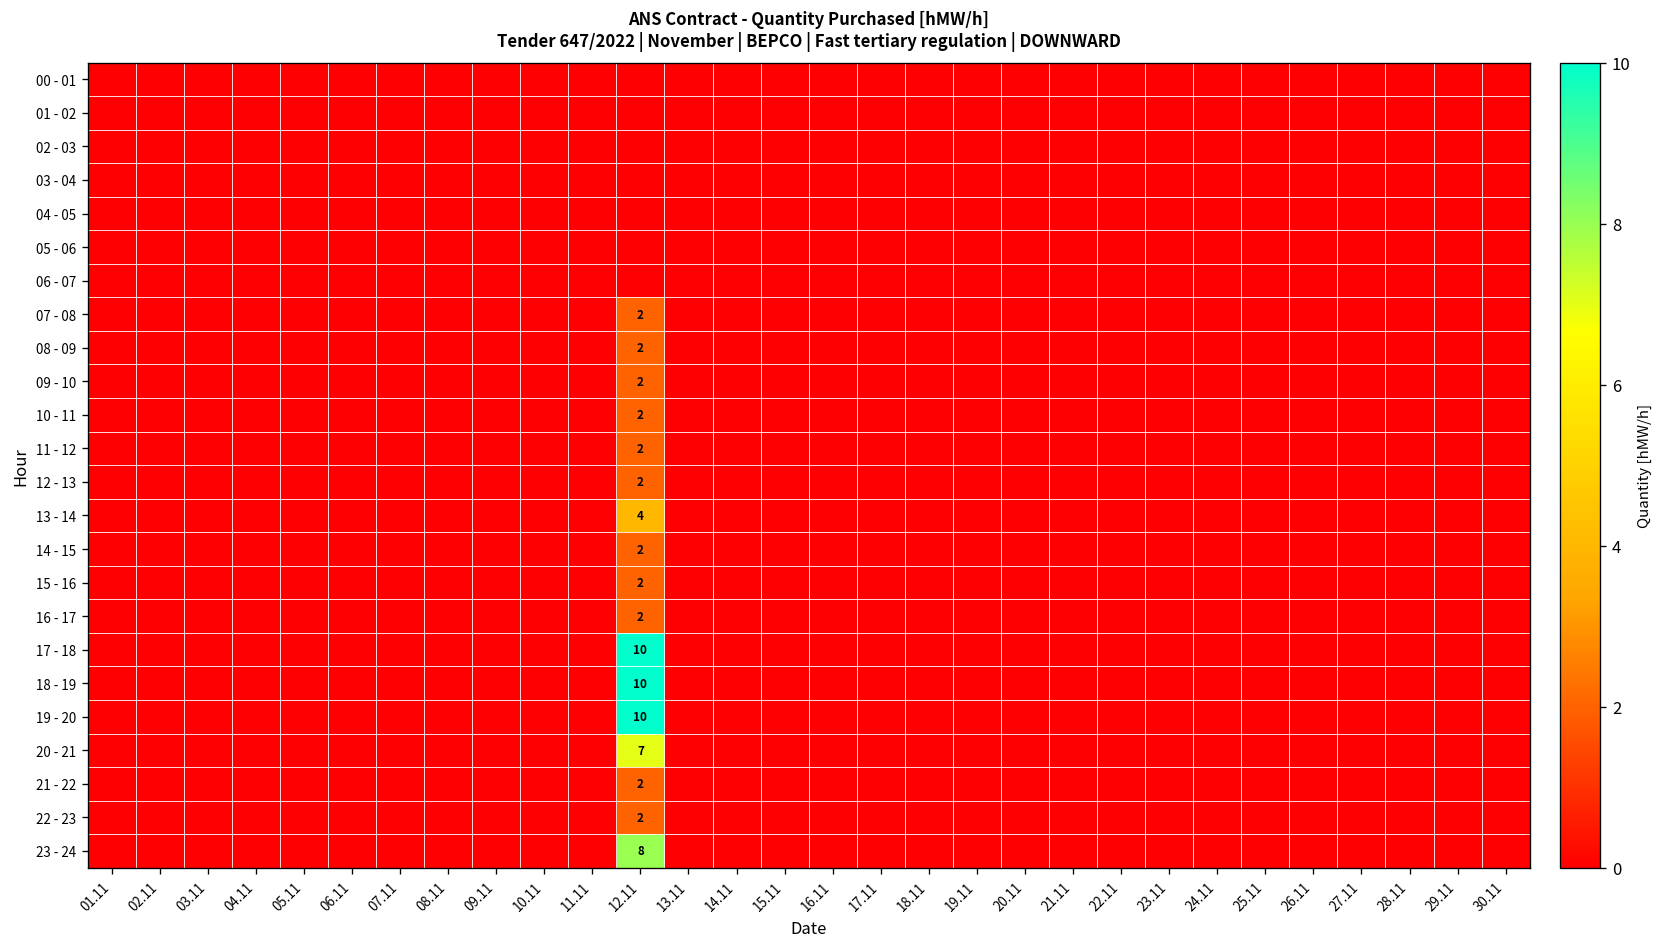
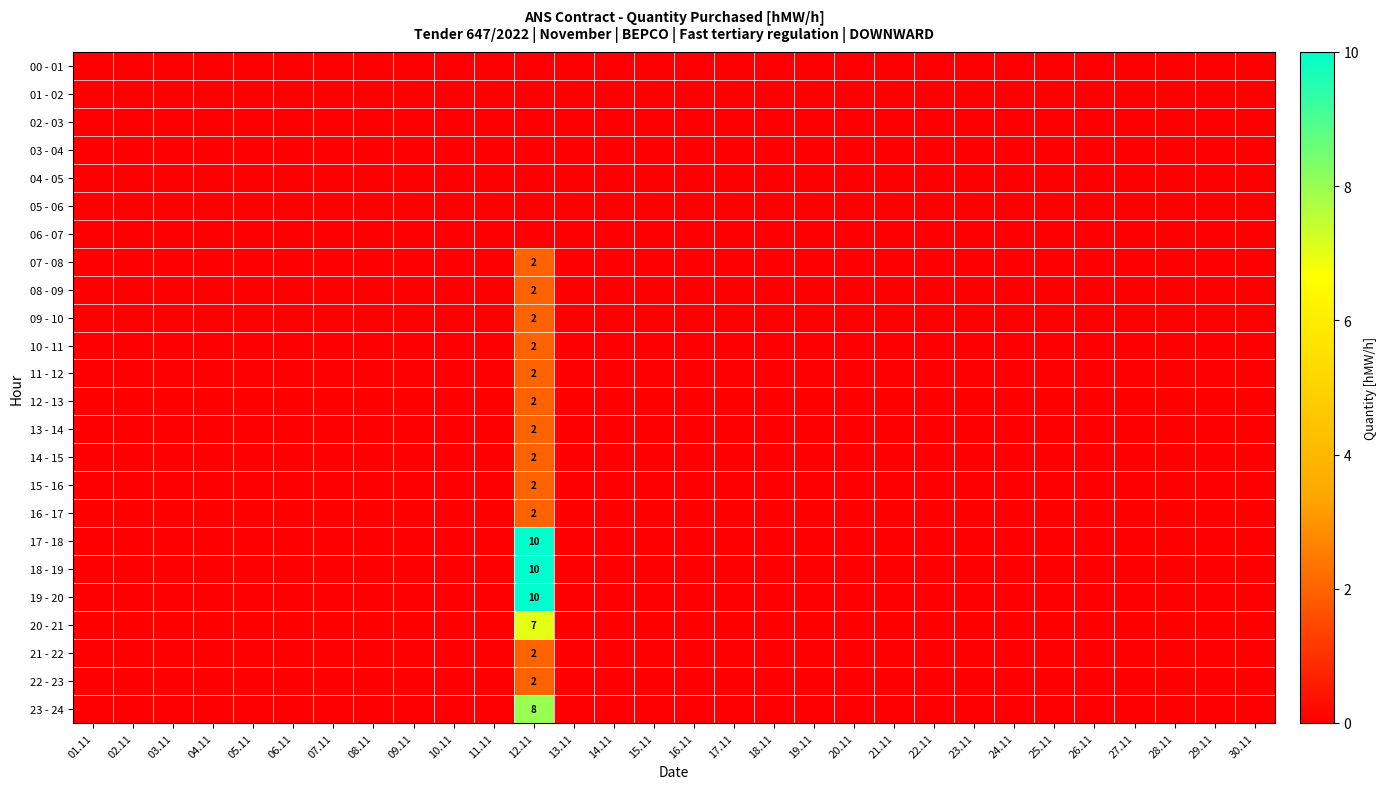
  {
    "07 - 08": {
      "12.11": 2
    },
    "08 - 09": {
      "12.11": 2
    },
    "09 - 10": {
      "12.11": 2
    },
    "10 - 11": {
      "12.11": 2
    },
    "11 - 12": {
      "12.11": 2
    },
    "12 - 13": {
      "12.11": 2
    },
    "13 - 14": {
-     "12.11": 4
+     "12.11": 2
    },
    "14 - 15": {
      "12.11": 2
    },
    "15 - 16": {
      "12.11": 2
    },
    "16 - 17": {
      "12.11": 2
    },
    "17 - 18": {
      "12.11": 10
    },
    "18 - 19": {
      "12.11": 10
    },
    "19 - 20": {
      "12.11": 10
    },
    "20 - 21": {
      "12.11": 7
    },
    "21 - 22": {
      "12.11": 2
    },
    "22 - 23": {
      "12.11": 2
    },
    "23 - 24": {
      "12.11": 8
    }
  }
